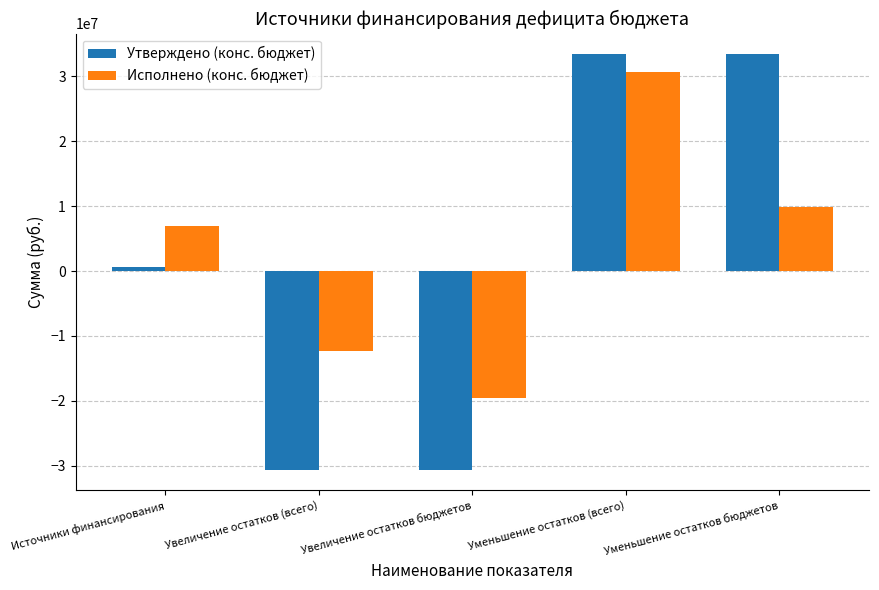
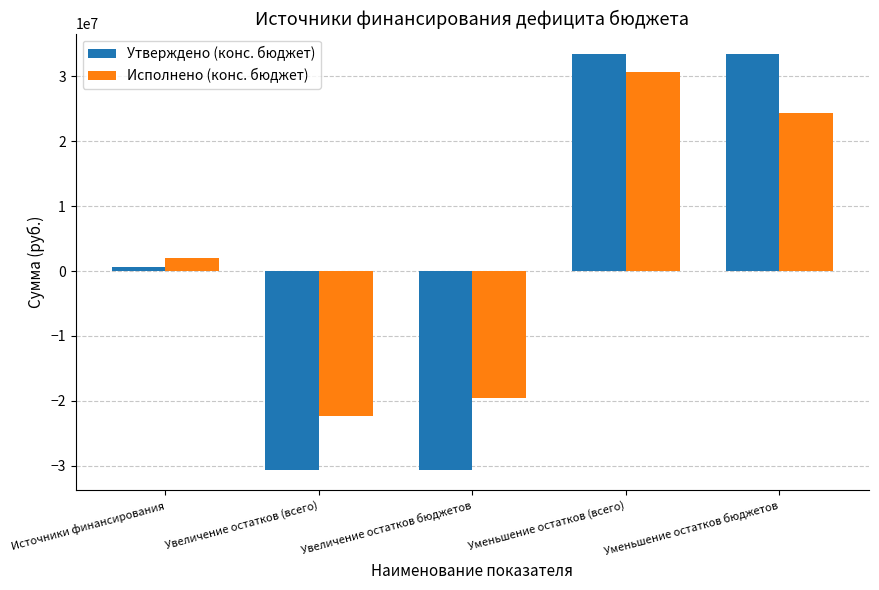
  {
    "Утверждено (конс. бюджет)": {
      "Источники финансирования": 1000000,
      "Увеличение остатков (всего)": -31000000,
      "Увеличение остатков бюджетов": -31000000,
      "Уменьшение остатков (всего)": 33000000,
      "Уменьшение остатков бюджетов": 33000000
    },
    "Исполнено (конс. бюджет)": {
-     "Источники финансирования": 7000000,
-     "Увеличение остатков (всего)": -12000000,
+     "Источники финансирования": 2000000,
+     "Увеличение остатков (всего)": -22000000,
      "Увеличение остатков бюджетов": -20000000,
      "Уменьшение остатков (всего)": 31000000,
-     "Уменьшение остатков бюджетов": 10000000
+     "Уменьшение остатков бюджетов": 24000000
    }
  }
